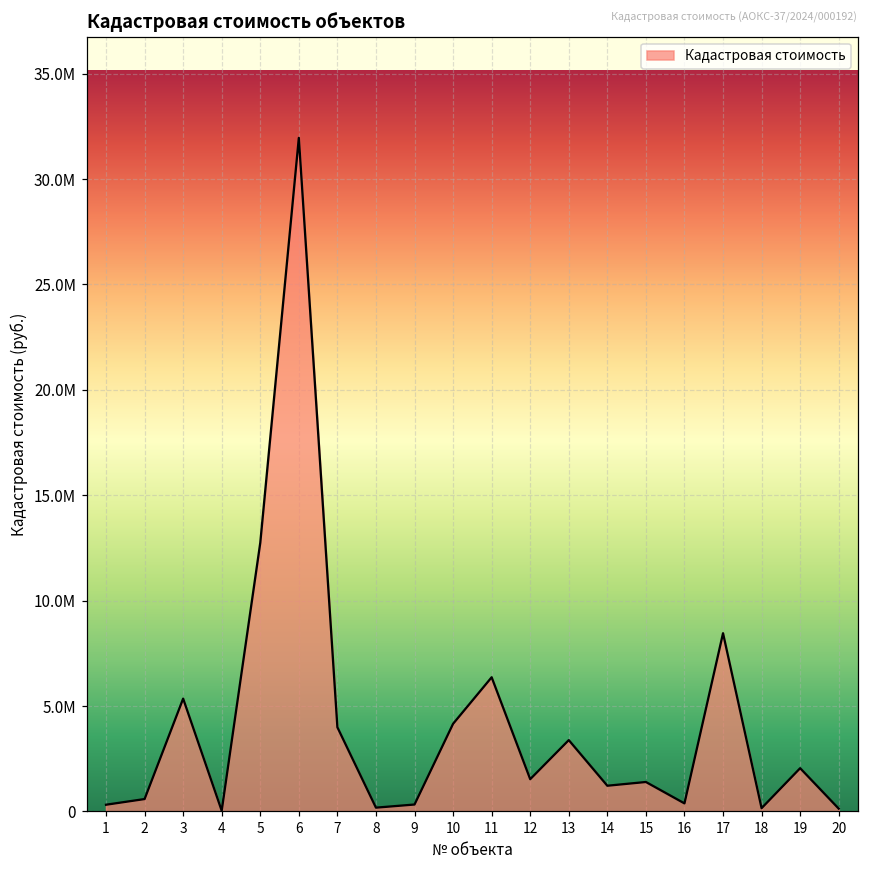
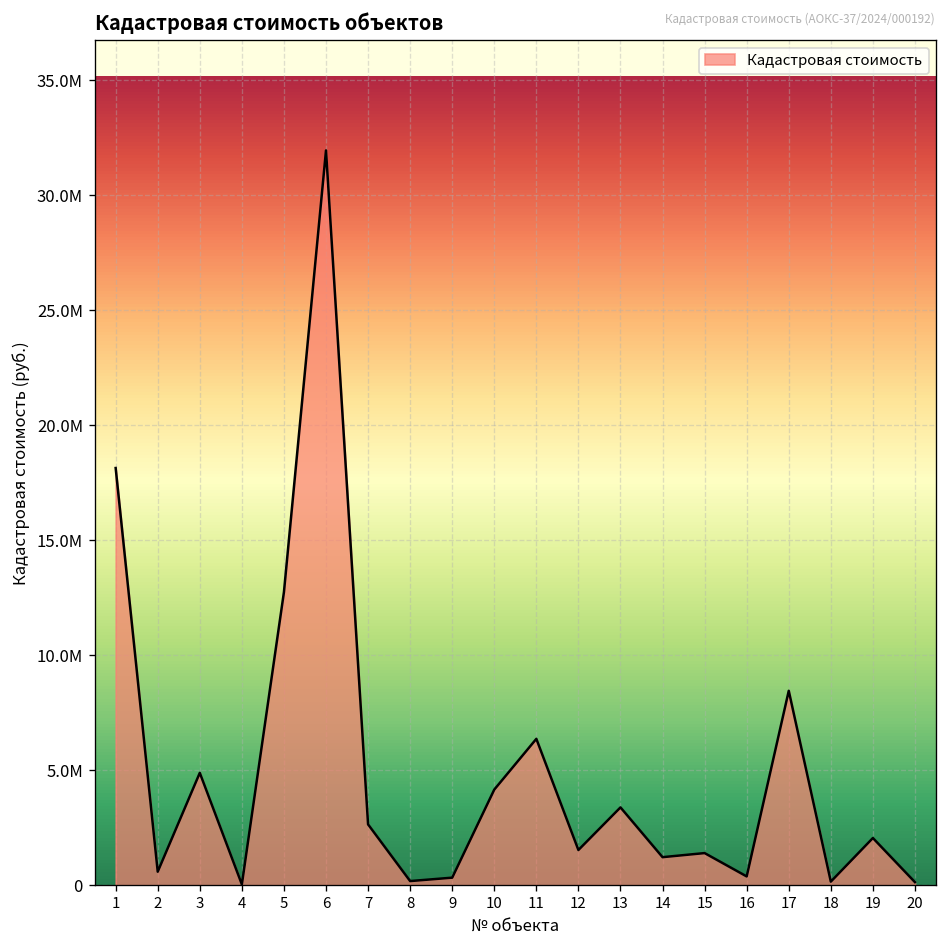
  {
-   "1": 300000,
+   "1": 18100000,
    "2": 600000,
-   "3": 5400000,
+   "3": 4900000,
    "4": 0,
    "5": 12700000,
    "6": 32000000,
-   "7": 4000000,
+   "7": 2600000,
    "8": 200000,
    "9": 300000,
    "10": 4200000,
    "11": 6400000,
    "12": 1500000,
    "13": 3400000,
    "14": 1200000,
    "15": 1400000,
    "16": 400000,
    "17": 8500000,
    "18": 200000,
    "19": 2100000,
    "20": 100000
  }
